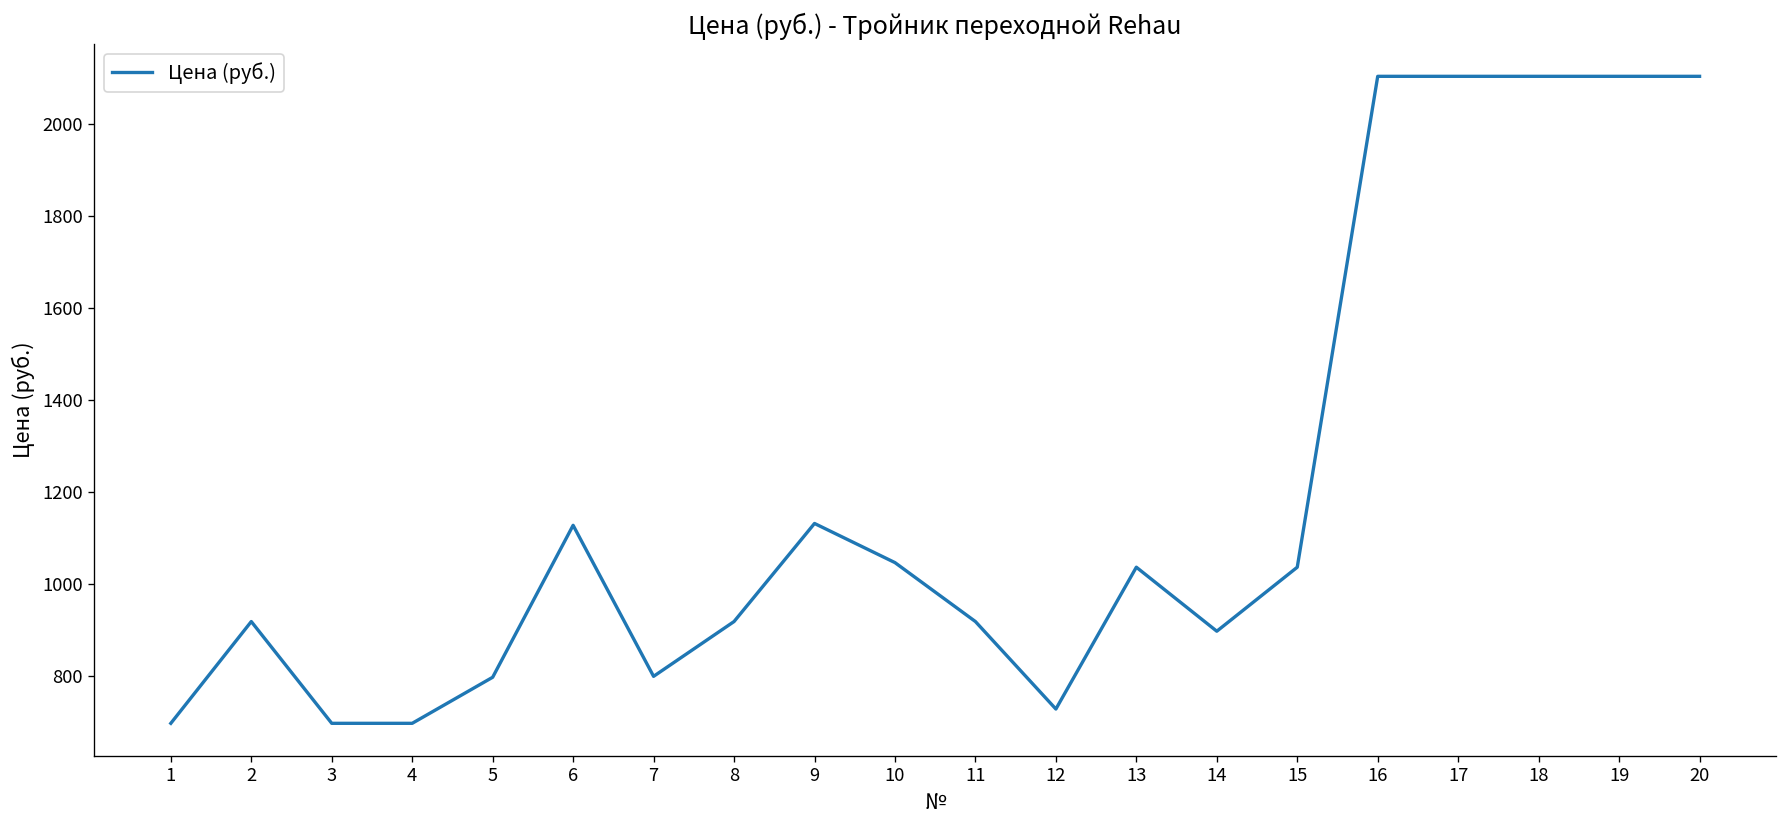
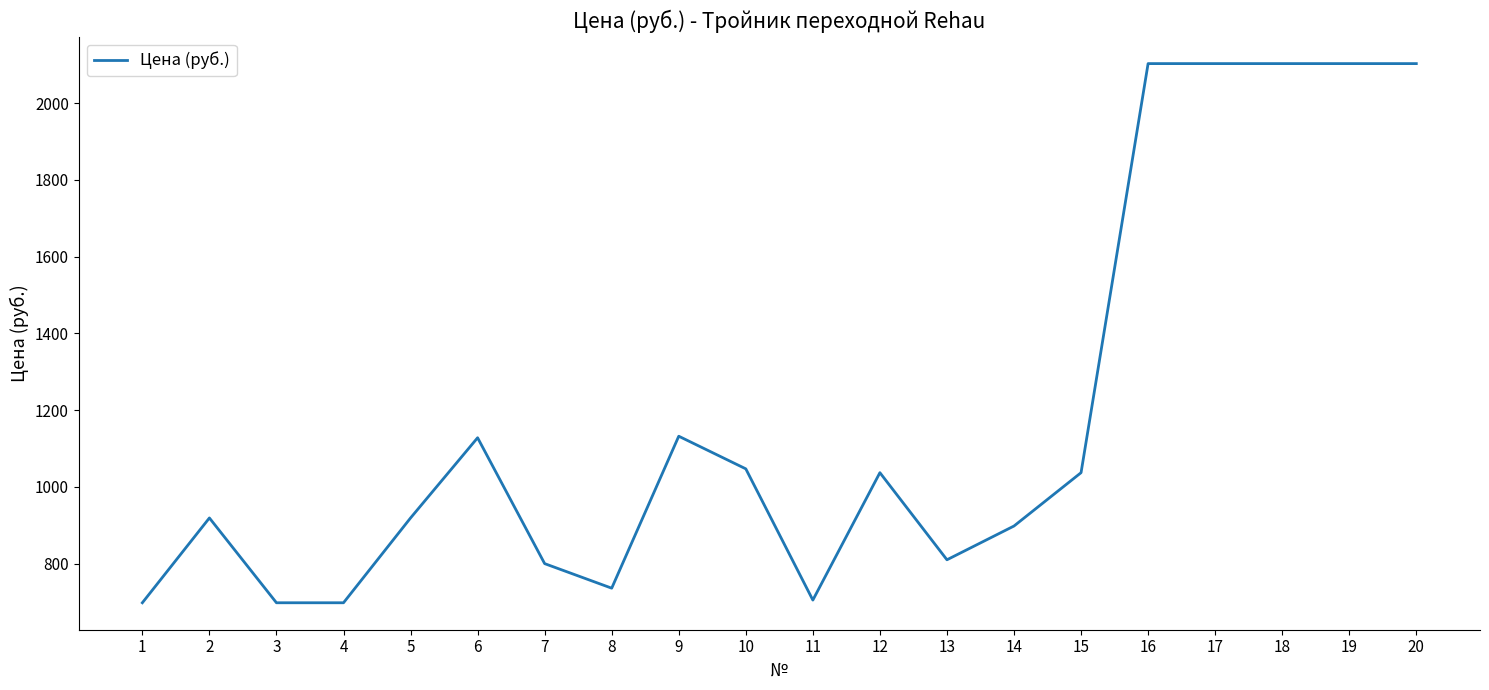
  {
    "1": 700,
    "2": 920,
    "3": 700,
    "4": 700,
-   "5": 800,
+   "5": 920,
    "6": 1130,
    "7": 800,
-   "8": 920,
+   "8": 740,
    "9": 1130,
    "10": 1050,
-   "11": 920,
-   "12": 730,
-   "13": 1040,
+   "11": 710,
+   "12": 1040,
+   "13": 810,
    "14": 900,
    "15": 1040,
    "16": 2100,
    "17": 2100,
    "18": 2100,
    "19": 2100,
    "20": 2100
  }
